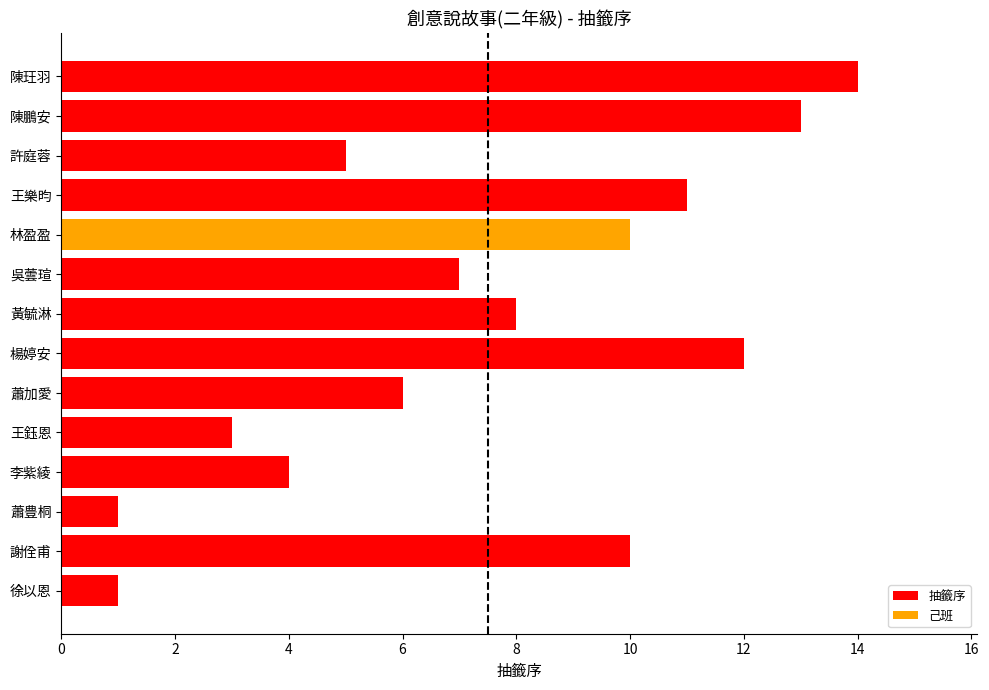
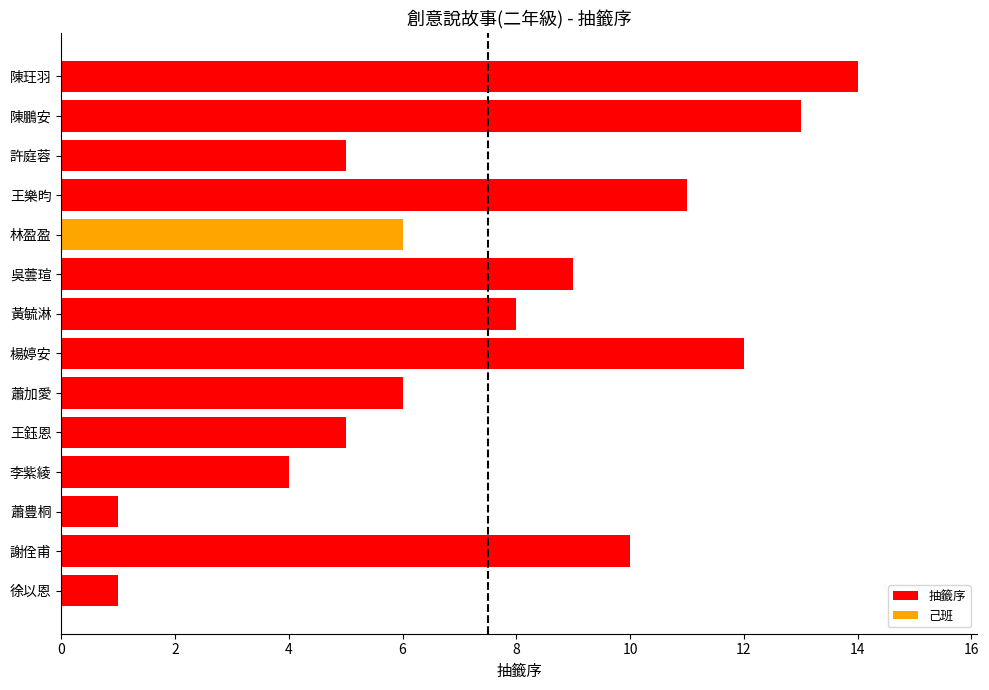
  {
    "陳玨羽": 14,
    "陳鵬安": 13,
    "許庭蓉": 5,
    "王樂昀": 11,
-   "林盈盈": 10,
-   "吳蕓瑄": 7,
+   "林盈盈": 6,
+   "吳蕓瑄": 9,
    "黃毓淋": 8,
    "楊婷安": 12,
    "蕭加愛": 6,
-   "王鈺恩": 3,
+   "王鈺恩": 5,
    "李紫綾": 4,
    "蕭豊桐": 1,
    "謝佺甫": 10,
    "徐以恩": 1
  }
